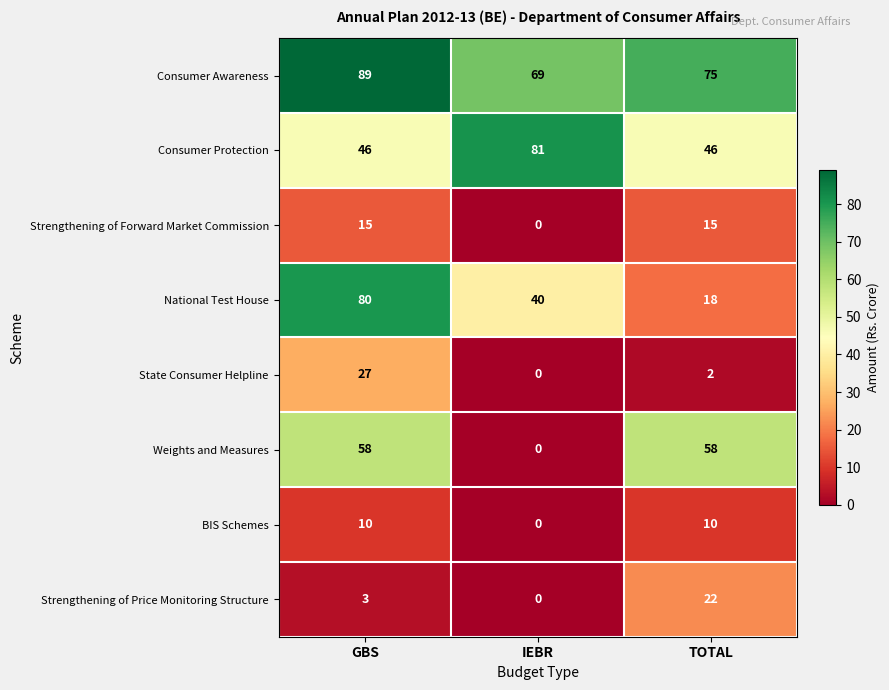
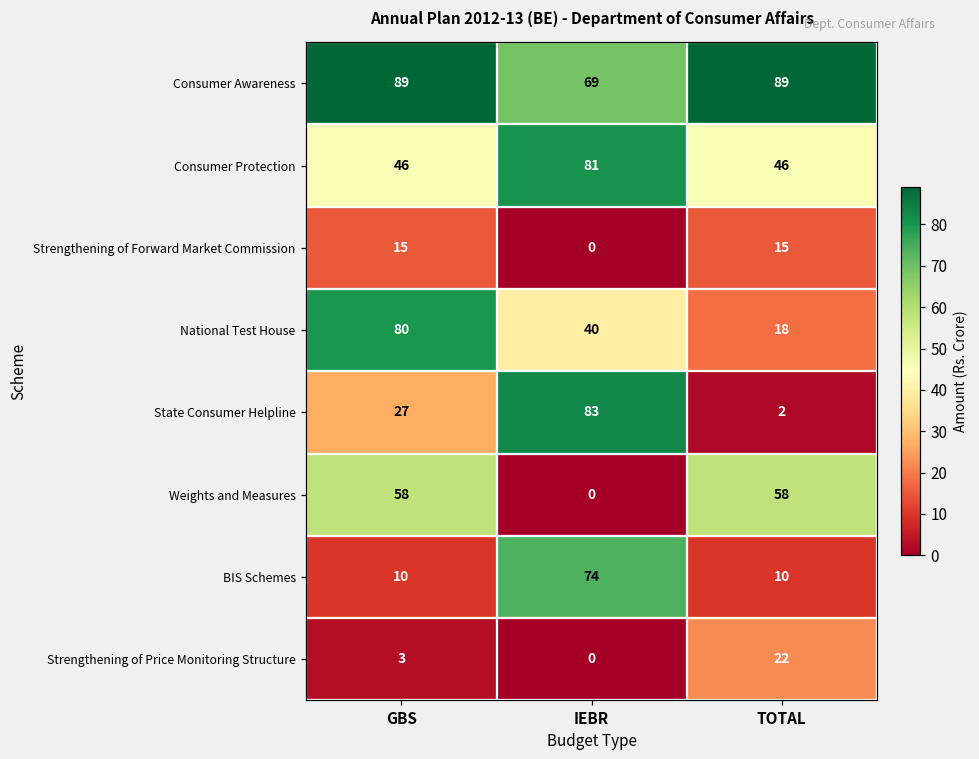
  {
    "Consumer Awareness": {
      "GBS": 89,
      "IEBR": 69,
-     "TOTAL": 75
+     "TOTAL": 89
    },
    "Consumer Protection": {
      "GBS": 46,
      "IEBR": 81,
      "TOTAL": 46
    },
    "Strengthening of Forward Market Commission": {
      "GBS": 15,
      "IEBR": 0,
      "TOTAL": 15
    },
    "National Test House": {
      "GBS": 80,
      "IEBR": 40,
      "TOTAL": 18
    },
    "State Consumer Helpline": {
      "GBS": 27,
-     "IEBR": 0,
+     "IEBR": 83,
      "TOTAL": 2
    },
    "Weights and Measures": {
      "GBS": 58,
      "IEBR": 0,
      "TOTAL": 58
    },
    "BIS Schemes": {
      "GBS": 10,
-     "IEBR": 0,
+     "IEBR": 74,
      "TOTAL": 10
    },
    "Strengthening of Price Monitoring Structure": {
      "GBS": 3,
      "IEBR": 0,
      "TOTAL": 22
    }
  }
